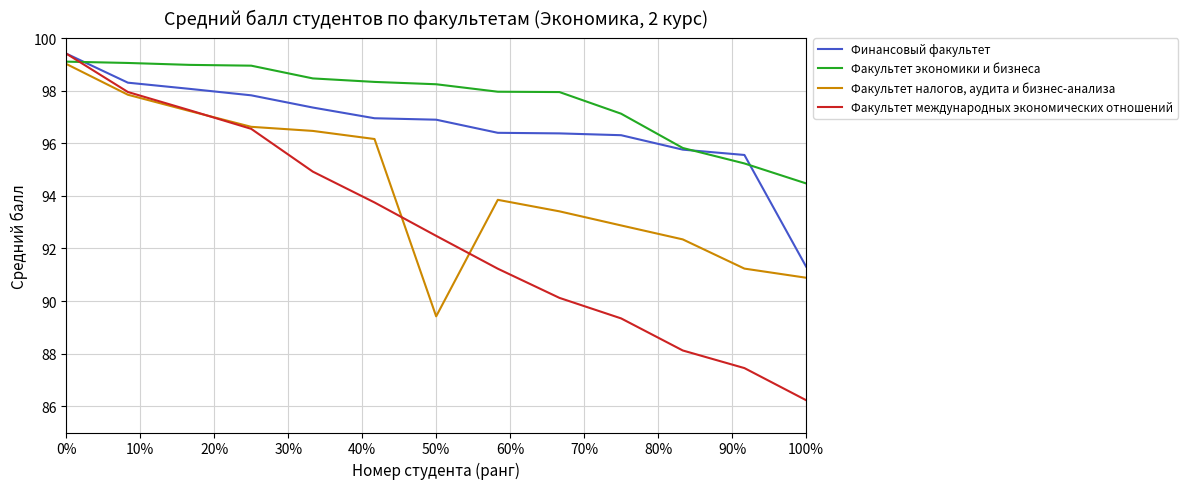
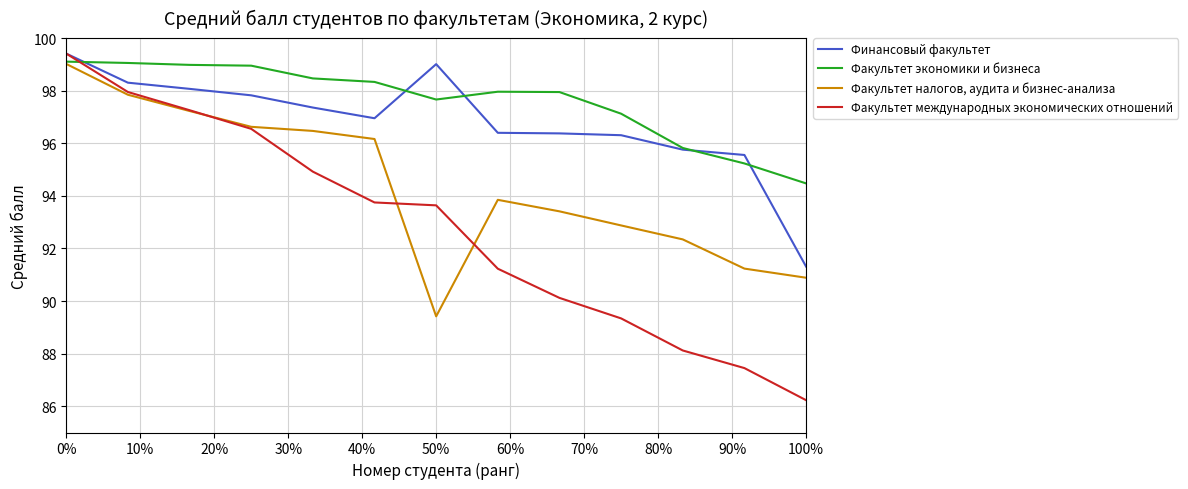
  {
    "Финансовый факультет": {
-     "50%": 96.9,
+     "50%": 99.0,
      "100%": 91.3
    },
    "Факультет экономики и бизнеса": {
-     "50%": 98.2,
+     "50%": 97.7,
      "100%": 94.5
    },
    "Факультет налогов, аудита и бизнес-анализа": {
      "50%": 89.4,
      "100%": 90.9
    },
    "Факультет международных экономических отношений": {
-     "50%": 92.5,
+     "50%": 93.6,
      "100%": 86.2
    }
  }
